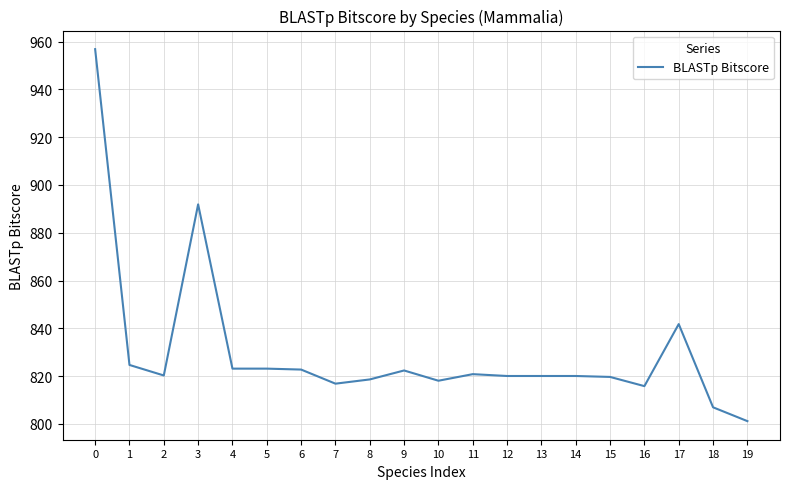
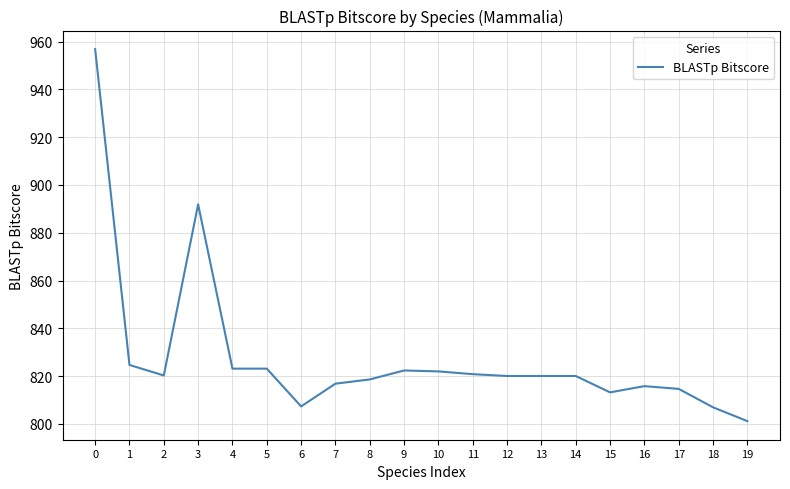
  {
    "0": 957,
    "1": 825,
    "2": 820,
    "3": 892,
    "4": 823,
    "5": 823,
-   "6": 823,
+   "6": 807,
    "7": 817,
    "8": 819,
    "9": 822,
-   "10": 818,
+   "10": 822,
    "11": 821,
    "12": 820,
    "13": 820,
    "14": 820,
-   "15": 820,
+   "15": 813,
    "16": 816,
-   "17": 842,
+   "17": 815,
    "18": 807,
    "19": 801
  }
